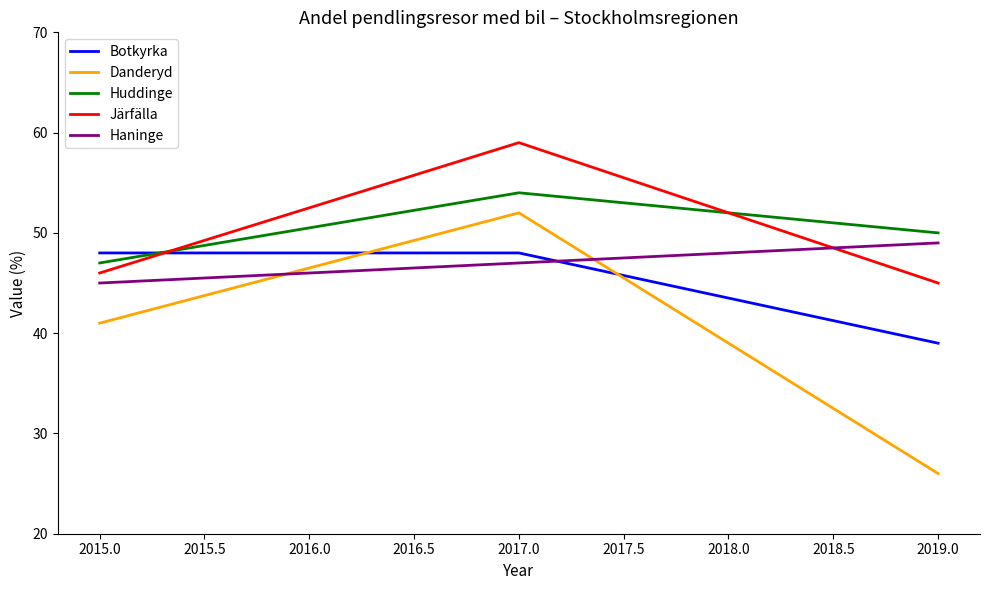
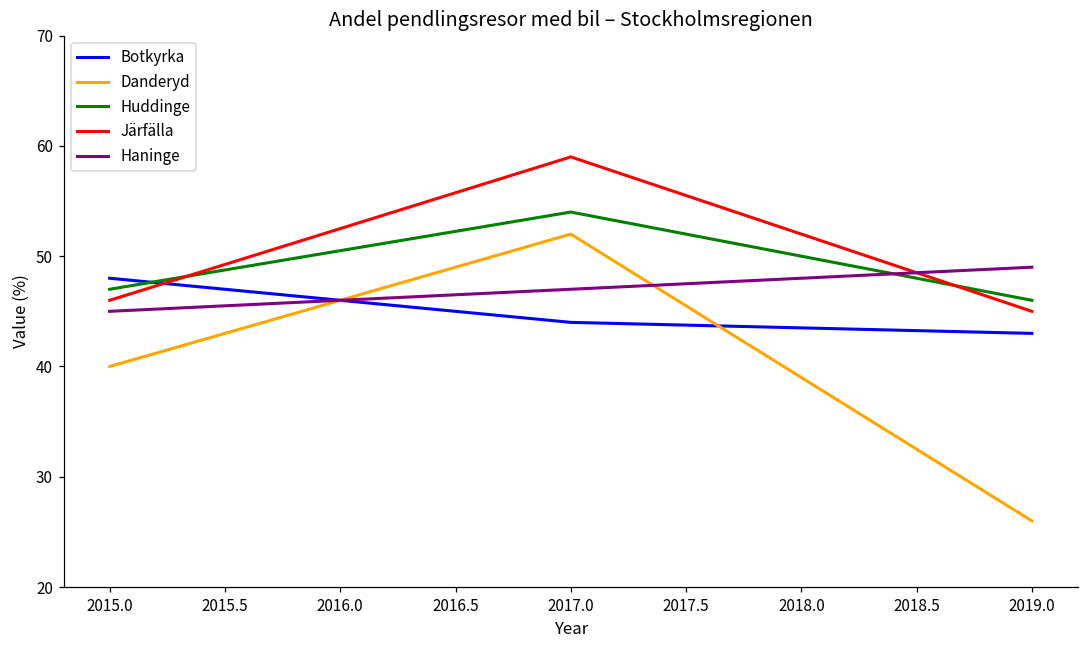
  {
    "Botkyrka": {
      "2015.0": 48,
-     "2017.0": 48,
-     "2019.0": 39
+     "2017.0": 44,
+     "2019.0": 43
    },
    "Danderyd": {
-     "2015.0": 41,
+     "2015.0": 40,
      "2017.0": 52,
      "2019.0": 26
    },
    "Huddinge": {
      "2015.0": 47,
      "2017.0": 54,
-     "2019.0": 50
+     "2019.0": 46
    },
    "Järfälla": {
      "2015.0": 46,
      "2017.0": 59,
      "2019.0": 45
    },
    "Haninge": {
      "2015.0": 45,
      "2017.0": 47,
      "2019.0": 49
    }
  }
